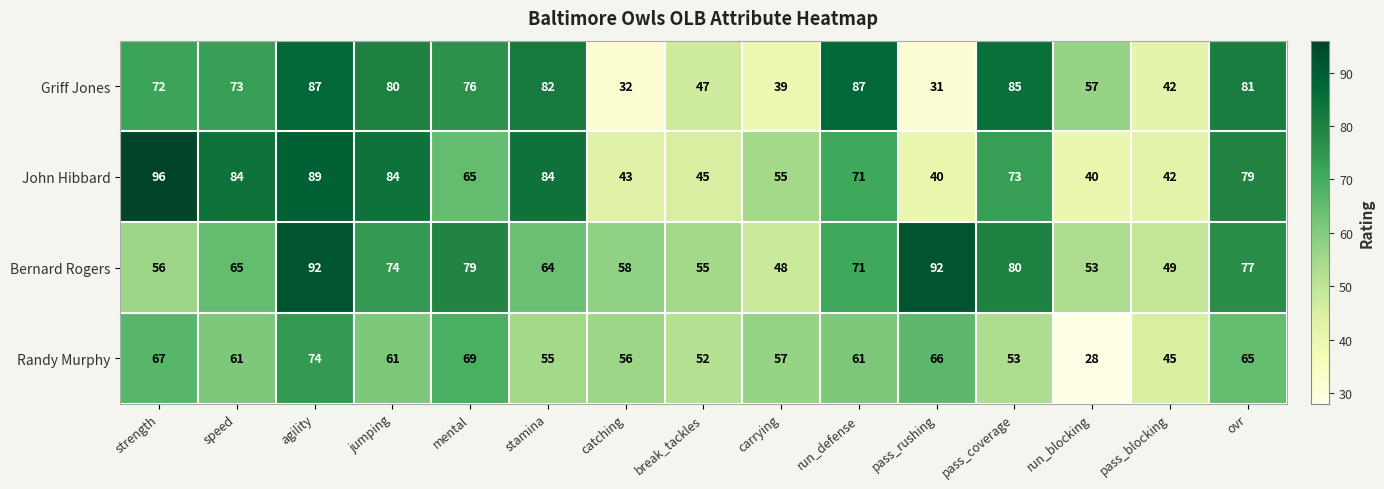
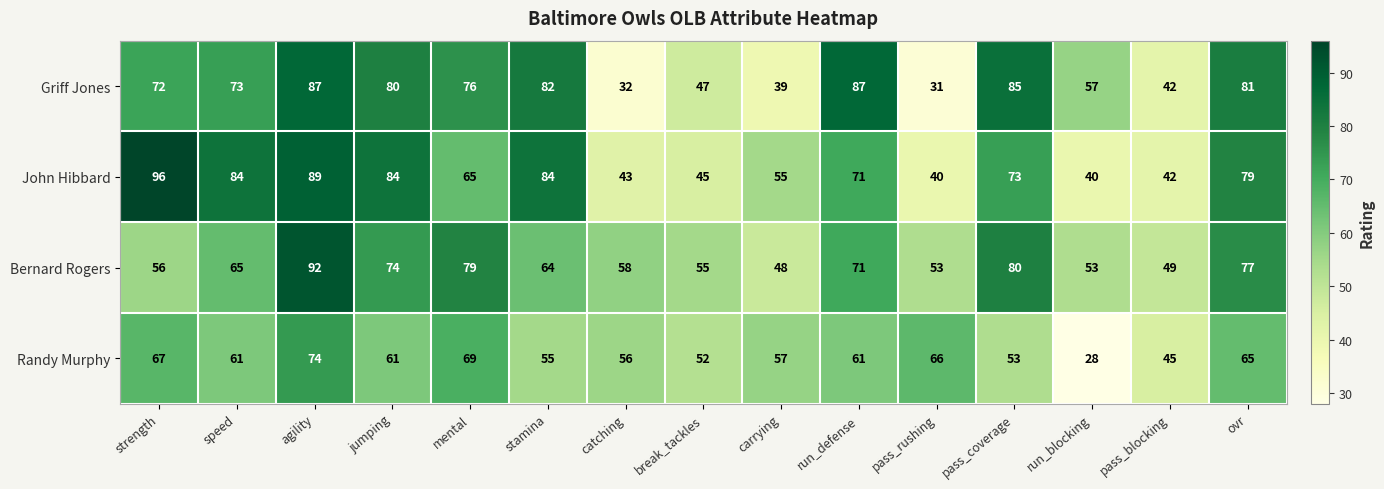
  {
    "Griff Jones": {
      "strength": 72,
      "speed": 73,
      "agility": 87,
      "jumping": 80,
      "mental": 76,
      "stamina": 82,
      "catching": 32,
      "break_tackles": 47,
      "carrying": 39,
      "run_defense": 87,
      "pass_rushing": 31,
      "pass_coverage": 85,
      "run_blocking": 57,
      "pass_blocking": 42,
      "ovr": 81
    },
    "John Hibbard": {
      "strength": 96,
      "speed": 84,
      "agility": 89,
      "jumping": 84,
      "mental": 65,
      "stamina": 84,
      "catching": 43,
      "break_tackles": 45,
      "carrying": 55,
      "run_defense": 71,
      "pass_rushing": 40,
      "pass_coverage": 73,
      "run_blocking": 40,
      "pass_blocking": 42,
      "ovr": 79
    },
    "Bernard Rogers": {
      "strength": 56,
      "speed": 65,
      "agility": 92,
      "jumping": 74,
      "mental": 79,
      "stamina": 64,
      "catching": 58,
      "break_tackles": 55,
      "carrying": 48,
      "run_defense": 71,
-     "pass_rushing": 92,
+     "pass_rushing": 53,
      "pass_coverage": 80,
      "run_blocking": 53,
      "pass_blocking": 49,
      "ovr": 77
    },
    "Randy Murphy": {
      "strength": 67,
      "speed": 61,
      "agility": 74,
      "jumping": 61,
      "mental": 69,
      "stamina": 55,
      "catching": 56,
      "break_tackles": 52,
      "carrying": 57,
      "run_defense": 61,
      "pass_rushing": 66,
      "pass_coverage": 53,
      "run_blocking": 28,
      "pass_blocking": 45,
      "ovr": 65
    }
  }
